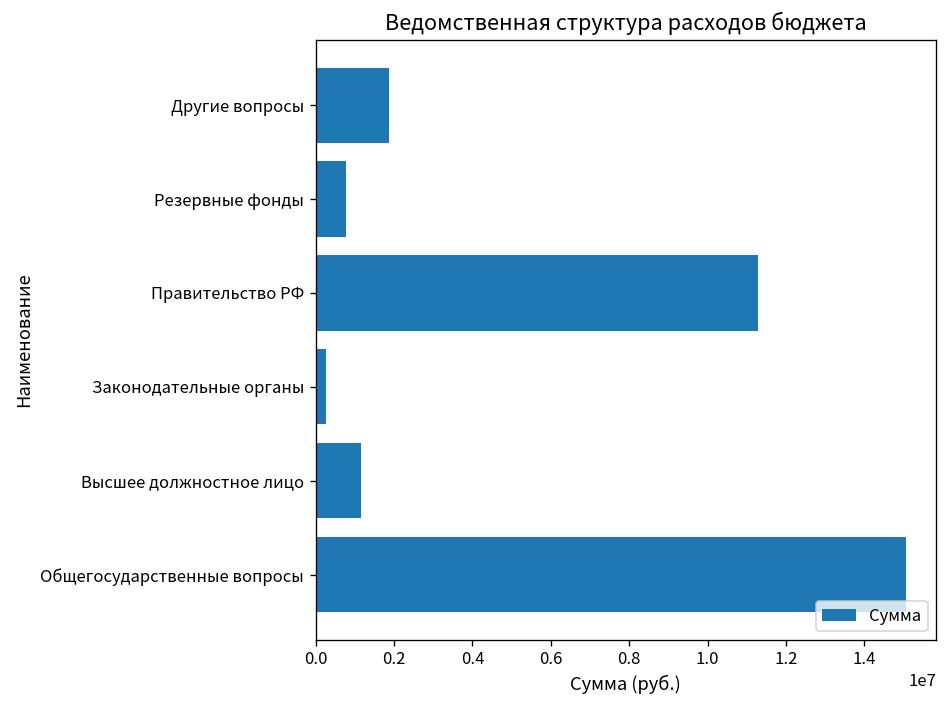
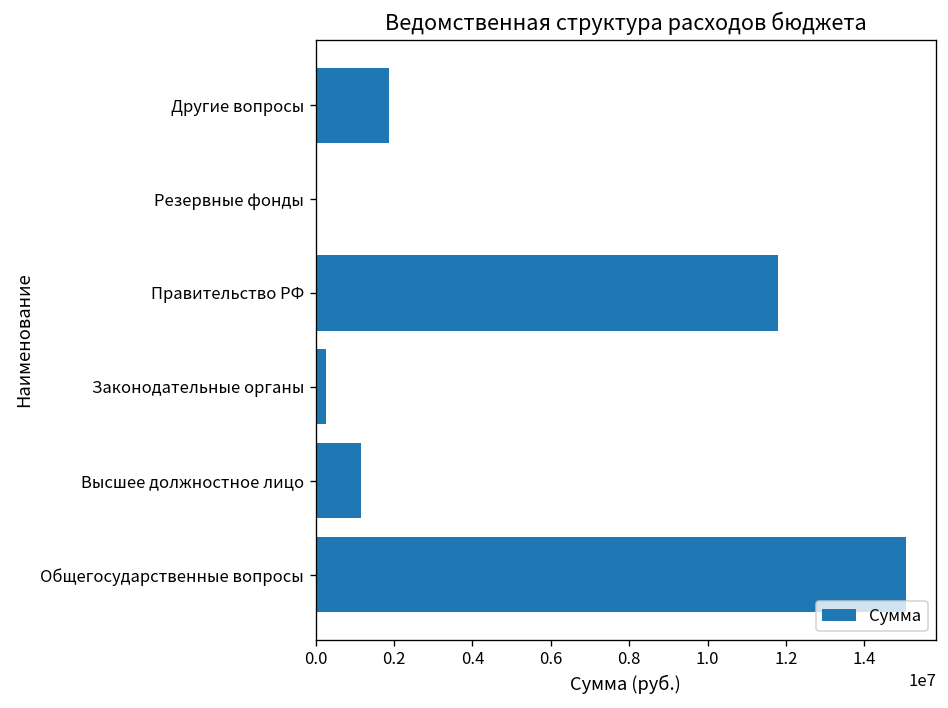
  {
    "Другие вопросы": 1900000,
-   "Резервные фонды": 800000,
-   "Правительство РФ": 11300000,
+   "Резервные фонды": 0,
+   "Правительство РФ": 11800000,
    "Законодательные органы": 300000,
    "Высшее должностное лицо": 1200000,
    "Общегосударственные вопросы": 15100000
  }
